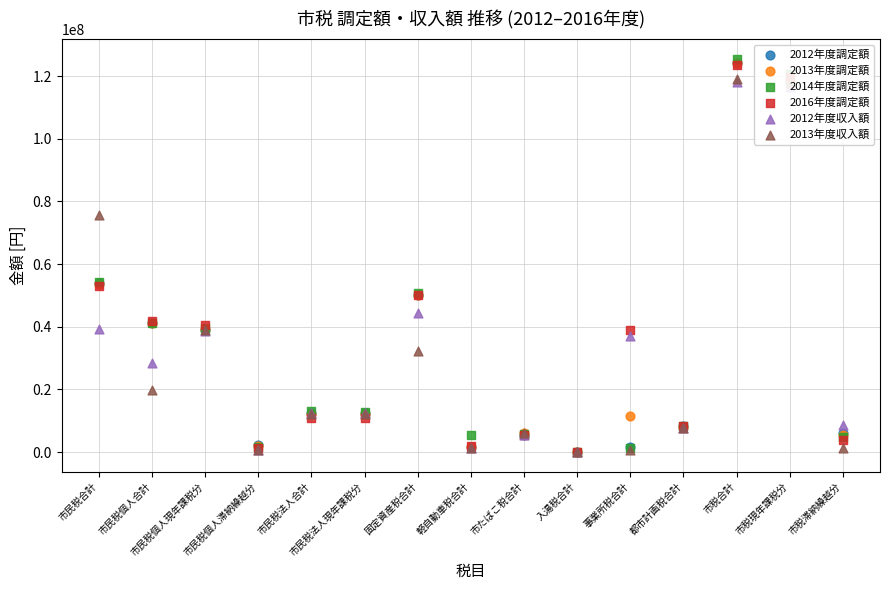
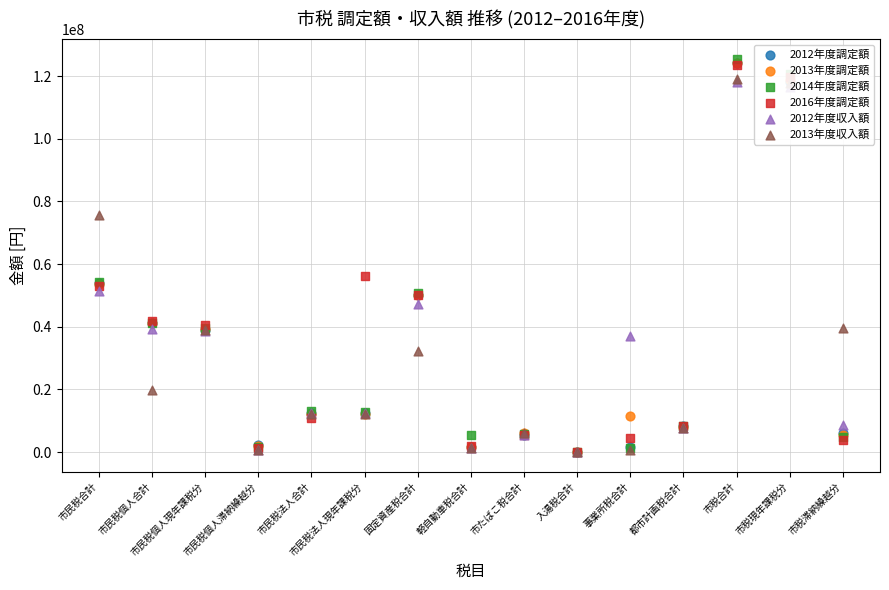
  {
    "2016年度調定額": {
-     "市民税法人現年課税分": 11000000,
-     "事業所税合計": 39000000
+     "市民税法人現年課税分": 56000000,
+     "事業所税合計": 5000000
    },
    "2012年度収入額": {
-     "市民税合計": 39000000,
-     "市民税個人合計": 28000000,
-     "固定資産税合計": 44000000
+     "市民税合計": 52000000,
+     "市民税個人合計": 39000000,
+     "固定資産税合計": 47000000
    },
    "2013年度収入額": {
-     "市税滞納繰越分": 1000000
+     "市税滞納繰越分": 39000000
    }
  }
